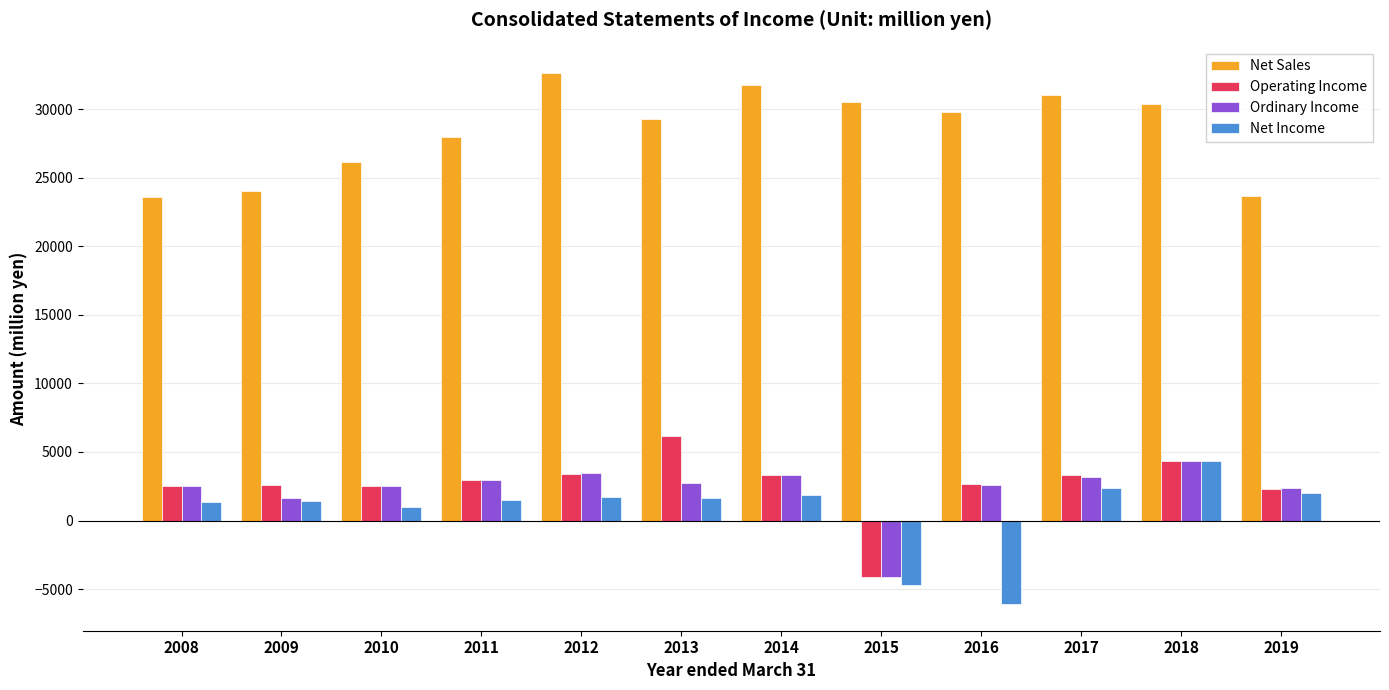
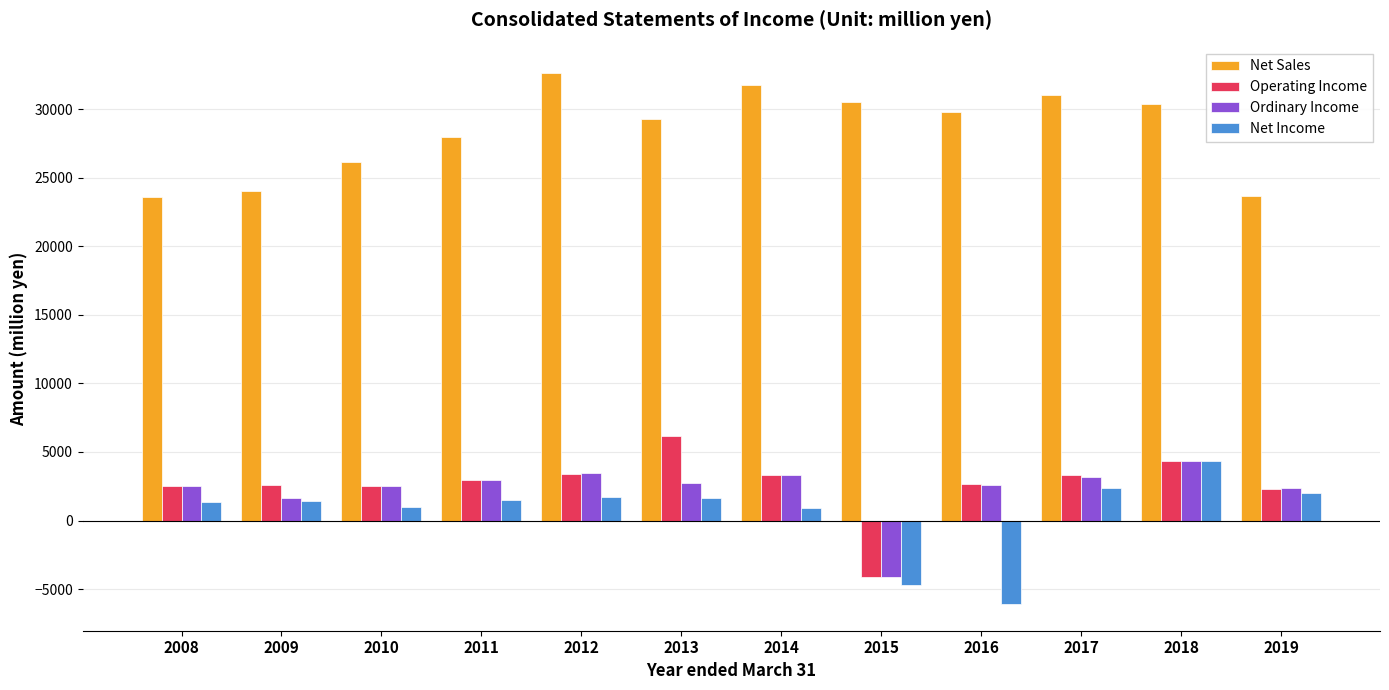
  {
    "Net Sales": {
      "2008": 23600,
      "2009": 24100,
      "2010": 26100,
      "2011": 28000,
      "2012": 32600,
      "2013": 29300,
      "2014": 31800,
      "2015": 30500,
      "2016": 29800,
      "2017": 31000,
      "2018": 30400,
      "2019": 23600
    },
    "Operating Income": {
      "2008": 2500,
      "2009": 2600,
      "2010": 2500,
      "2011": 3000,
      "2012": 3400,
      "2013": 6200,
      "2014": 3300,
      "2015": -4100,
      "2016": 2700,
      "2017": 3400,
      "2018": 4400,
      "2019": 2300
    },
    "Ordinary Income": {
      "2008": 2500,
      "2009": 1600,
      "2010": 2500,
      "2011": 2900,
      "2012": 3500,
      "2013": 2700,
      "2014": 3400,
      "2015": -4100,
      "2016": 2600,
      "2017": 3200,
      "2018": 4300,
      "2019": 2300
    },
    "Net Income": {
      "2008": 1400,
      "2009": 1400,
      "2010": 1000,
      "2011": 1500,
      "2012": 1700,
      "2013": 1700,
-     "2014": 1900,
+     "2014": 900,
      "2015": -4700,
      "2016": -6100,
      "2017": 2400,
      "2018": 4300,
      "2019": 2000
    }
  }
